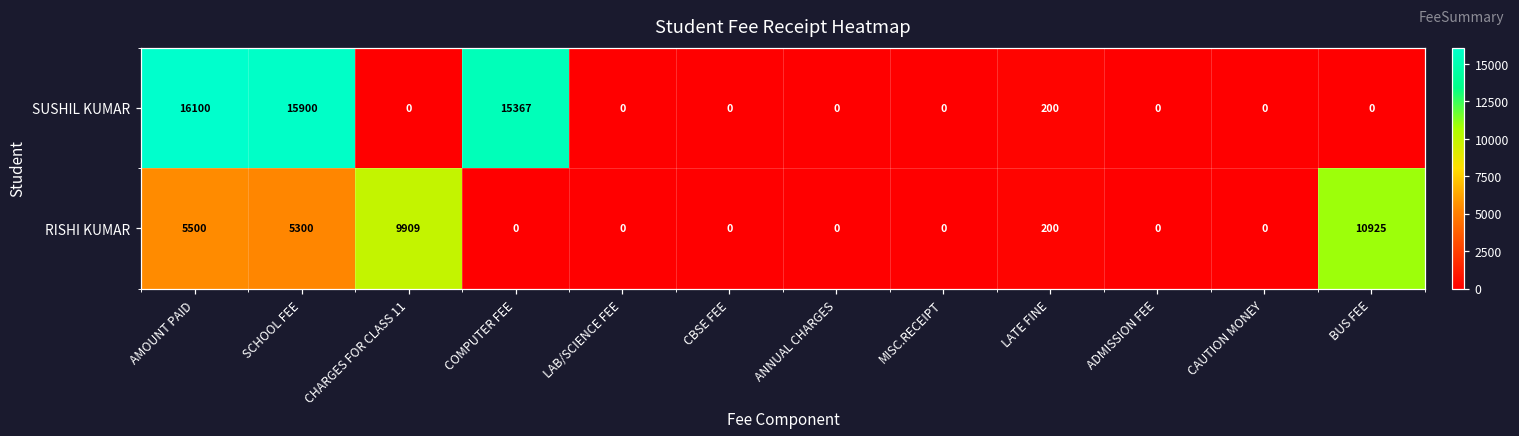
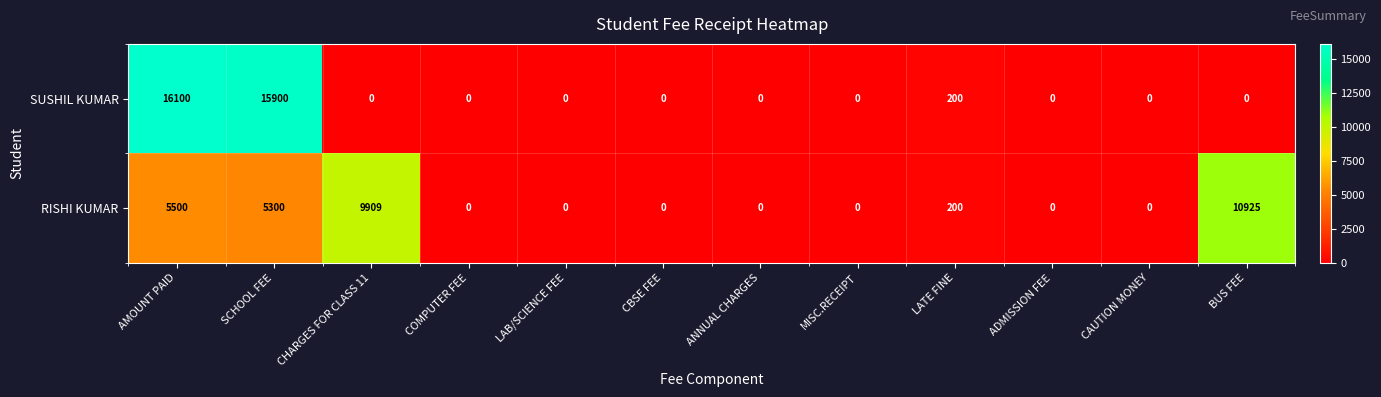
  {
    "SUSHIL KUMAR": {
      "AMOUNT PAID": 16100,
      "SCHOOL FEE": 15900,
      "CHARGES FOR CLASS 11": 0,
-     "COMPUTER FEE": 15367,
+     "COMPUTER FEE": 0,
      "LAB/SCIENCE FEE": 0,
      "CBSE FEE": 0,
      "ANNUAL CHARGES": 0,
      "MISC.RECEIPT": 0,
      "LATE FINE": 200,
      "ADMISSION FEE": 0,
      "CAUTION MONEY": 0,
      "BUS FEE": 0
    },
    "RISHI KUMAR": {
      "AMOUNT PAID": 5500,
      "SCHOOL FEE": 5300,
      "CHARGES FOR CLASS 11": 9909,
      "COMPUTER FEE": 0,
      "LAB/SCIENCE FEE": 0,
      "CBSE FEE": 0,
      "ANNUAL CHARGES": 0,
      "MISC.RECEIPT": 0,
      "LATE FINE": 200,
      "ADMISSION FEE": 0,
      "CAUTION MONEY": 0,
      "BUS FEE": 10925
    }
  }
